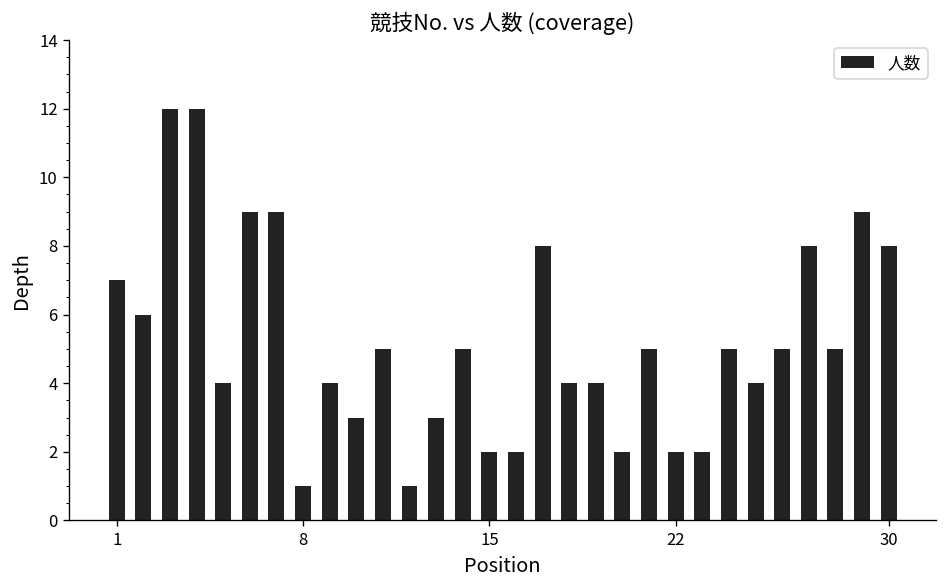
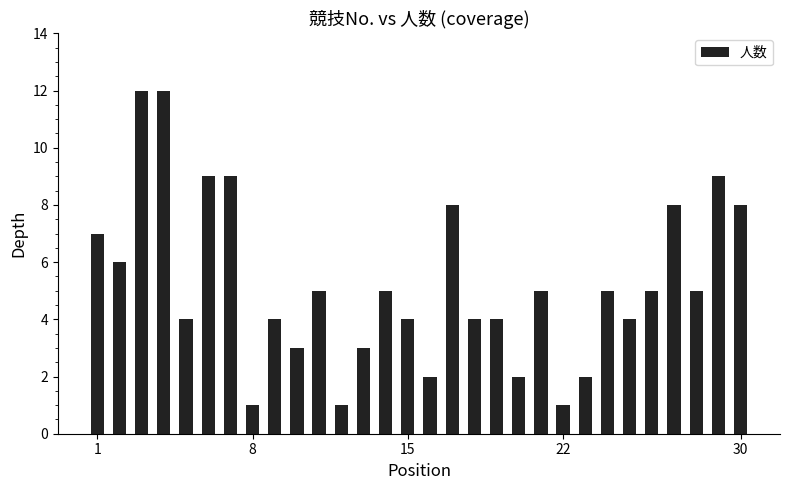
  {
    "1": 7,
    "8": 1,
-   "15": 2,
-   "22": 2,
+   "15": 4,
+   "22": 1,
    "30": 8
  }
